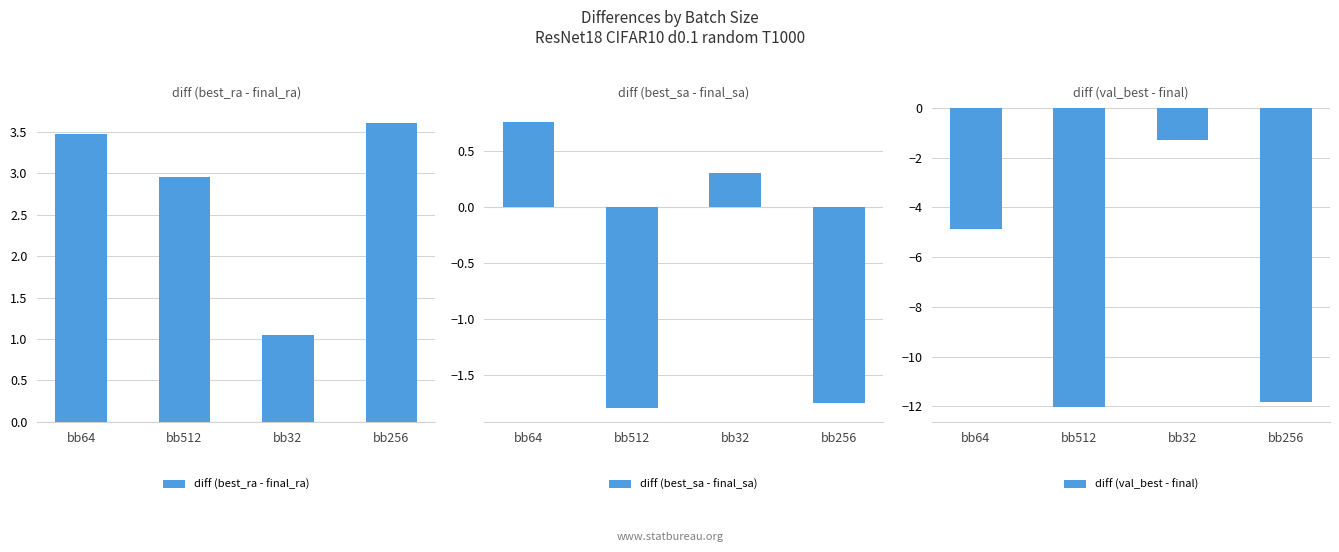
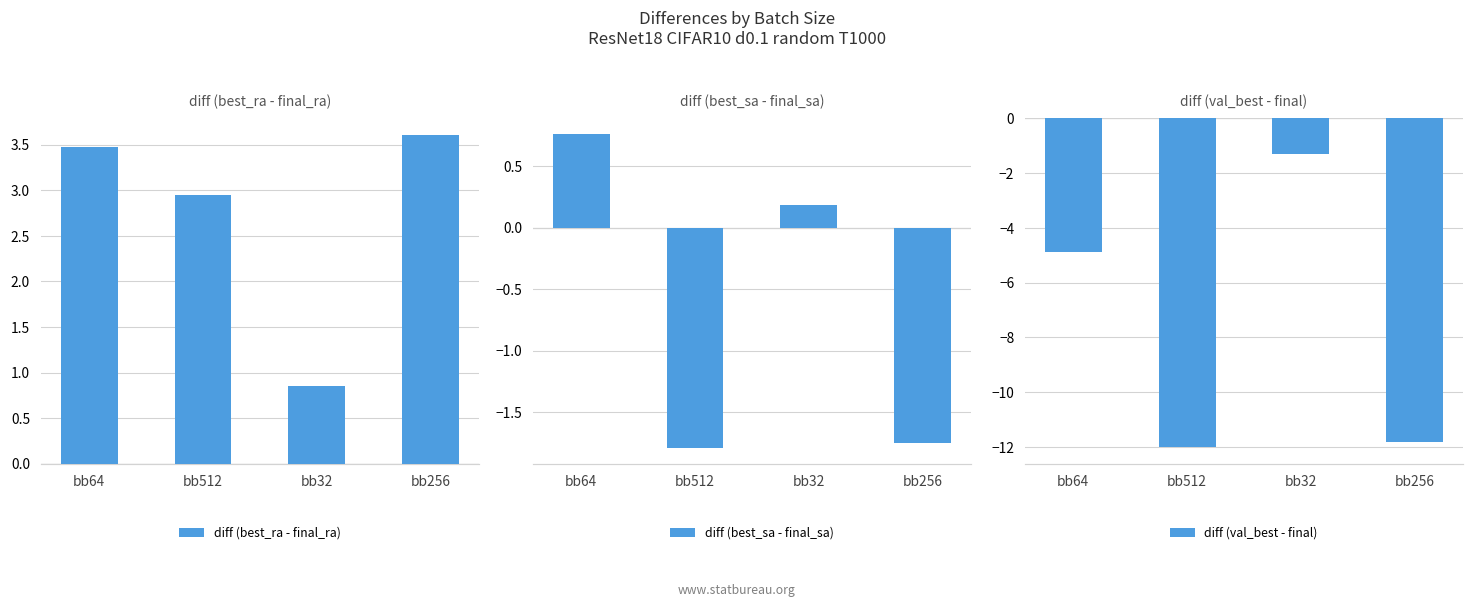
  {
    "diff (best_ra - final_ra)": {
      "bb64": 3.5,
      "bb512": 3.0,
-     "bb32": 1.0,
+     "bb32": 0.9,
      "bb256": 3.6
    },
    "diff (best_sa - final_sa)": {
      "bb64": 0.76,
      "bb512": -1.79,
-     "bb32": 0.30,
+     "bb32": 0.18,
      "bb256": -1.75
    },
    "diff (val_best - final)": {
      "bb64": -4.9,
      "bb512": -12.0,
      "bb32": -1.3,
      "bb256": -11.8
    }
  }
